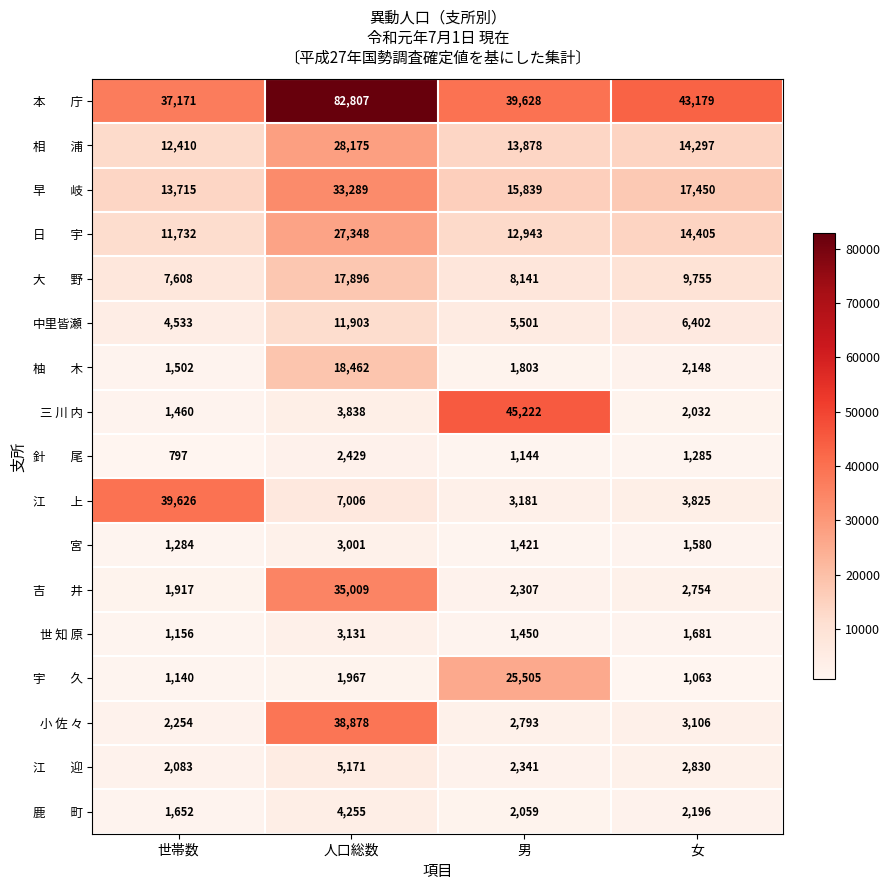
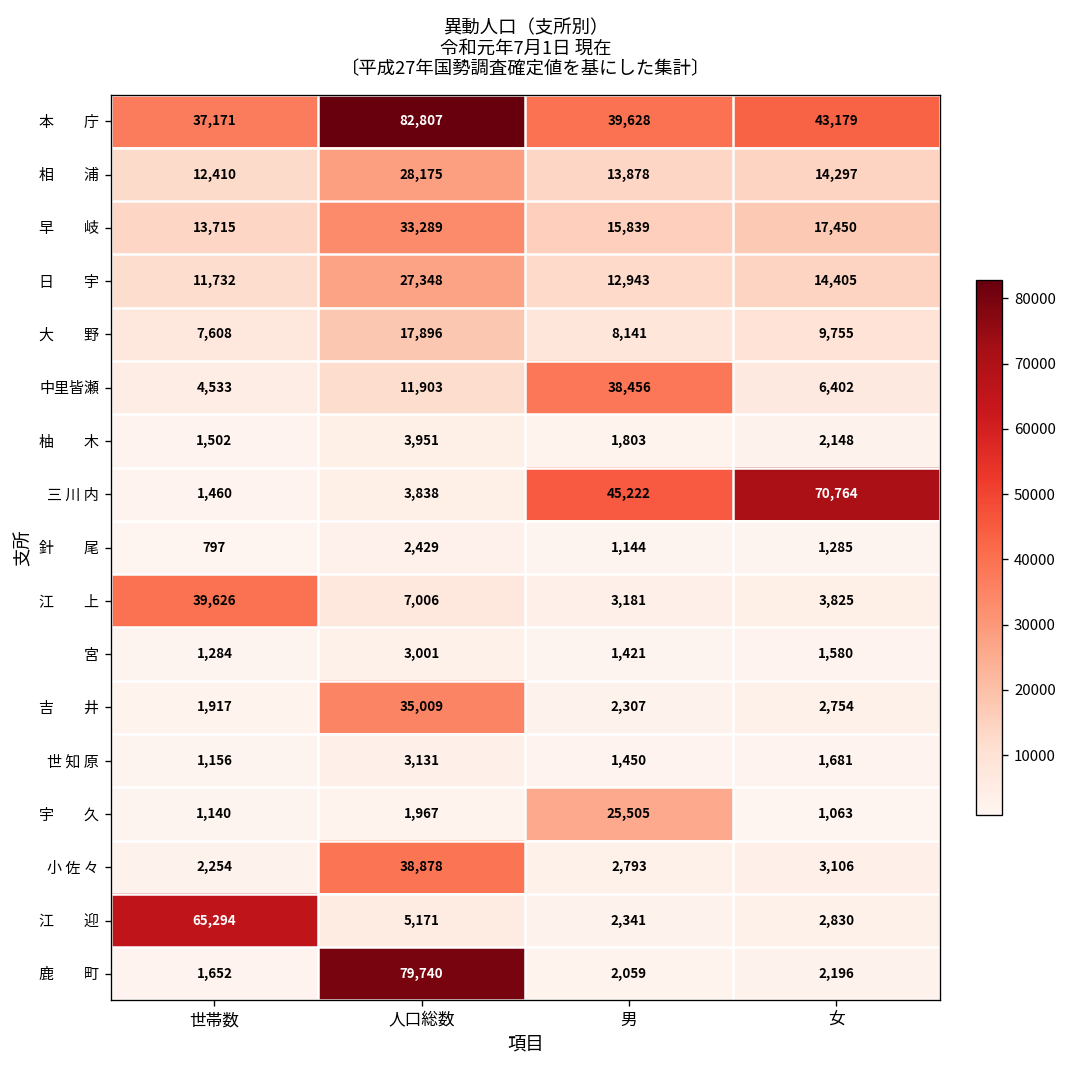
  {
    "本 庁": {
      "世帯数": "37,171",
      "人口総数": "82,807",
      "男": "39,628",
      "女": "43,179"
    },
    "相 浦": {
      "世帯数": "12,410",
      "人口総数": "28,175",
      "男": "13,878",
      "女": "14,297"
    },
    "早 岐": {
      "世帯数": "13,715",
      "人口総数": "33,289",
      "男": "15,839",
      "女": "17,450"
    },
    "日 宇": {
      "世帯数": "11,732",
      "人口総数": "27,348",
      "男": "12,943",
      "女": "14,405"
    },
    "大 野": {
      "世帯数": "7,608",
      "人口総数": "17,896",
      "男": "8,141",
      "女": "9,755"
    },
    "中里皆瀬": {
      "世帯数": "4,533",
      "人口総数": "11,903",
-     "男": "5,501",
+     "男": "38,456",
      "女": "6,402"
    },
    "柚 木": {
      "世帯数": "1,502",
-     "人口総数": "18,462",
+     "人口総数": "3,951",
      "男": "1,803",
      "女": "2,148"
    },
    "三 川 内": {
      "世帯数": "1,460",
      "人口総数": "3,838",
      "男": "45,222",
-     "女": "2,032"
+     "女": "70,764"
    },
    "針 尾": {
      "世帯数": "797",
      "人口総数": "2,429",
      "男": "1,144",
      "女": "1,285"
    },
    "江 上": {
      "世帯数": "39,626",
      "人口総数": "7,006",
      "男": "3,181",
      "女": "3,825"
    },
    "宮": {
      "世帯数": "1,284",
      "人口総数": "3,001",
      "男": "1,421",
      "女": "1,580"
    },
    "吉 井": {
      "世帯数": "1,917",
      "人口総数": "35,009",
      "男": "2,307",
      "女": "2,754"
    },
    "世 知 原": {
      "世帯数": "1,156",
      "人口総数": "3,131",
      "男": "1,450",
      "女": "1,681"
    },
    "宇 久": {
      "世帯数": "1,140",
      "人口総数": "1,967",
      "男": "25,505",
      "女": "1,063"
    },
    "小 佐 々": {
      "世帯数": "2,254",
      "人口総数": "38,878",
      "男": "2,793",
      "女": "3,106"
    },
    "江 迎": {
-     "世帯数": "2,083",
+     "世帯数": "65,294",
      "人口総数": "5,171",
      "男": "2,341",
      "女": "2,830"
    },
    "鹿 町": {
      "世帯数": "1,652",
-     "人口総数": "4,255",
+     "人口総数": "79,740",
      "男": "2,059",
      "女": "2,196"
    }
  }
